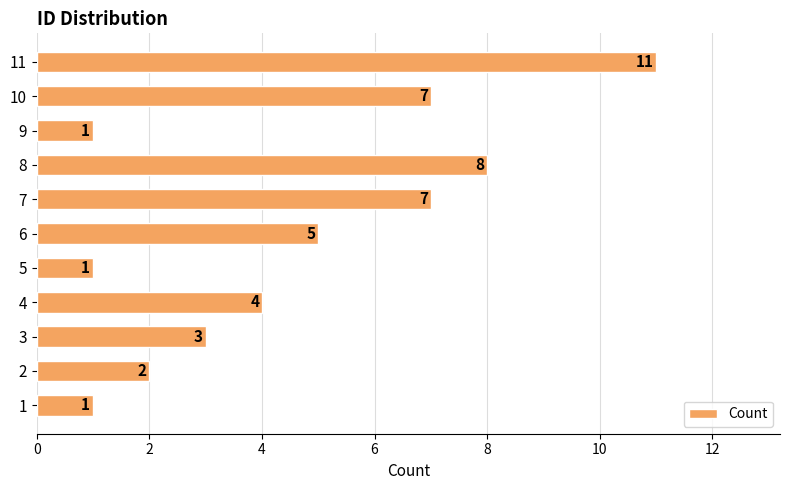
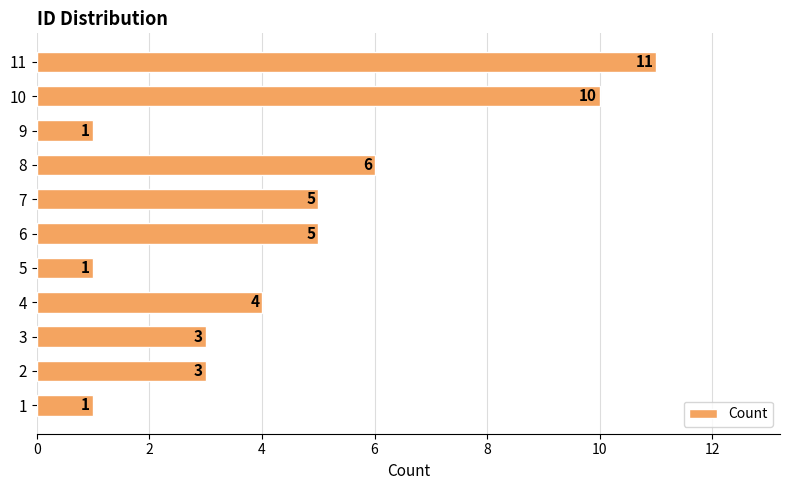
  {
    "11": 11,
-   "10": 7,
+   "10": 10,
    "9": 1,
-   "8": 8,
-   "7": 7,
+   "8": 6,
+   "7": 5,
    "6": 5,
    "5": 1,
    "4": 4,
    "3": 3,
-   "2": 2,
+   "2": 3,
    "1": 1
  }
